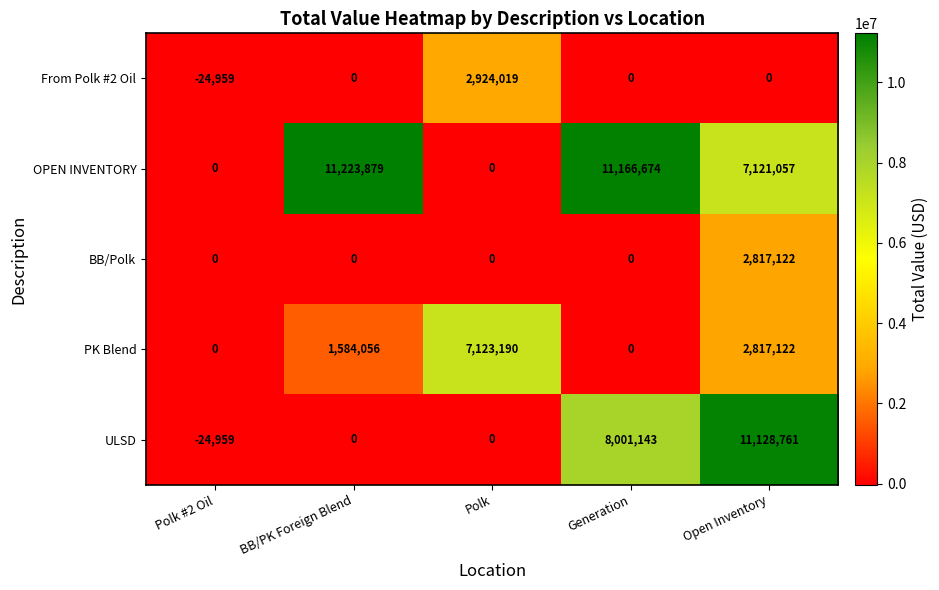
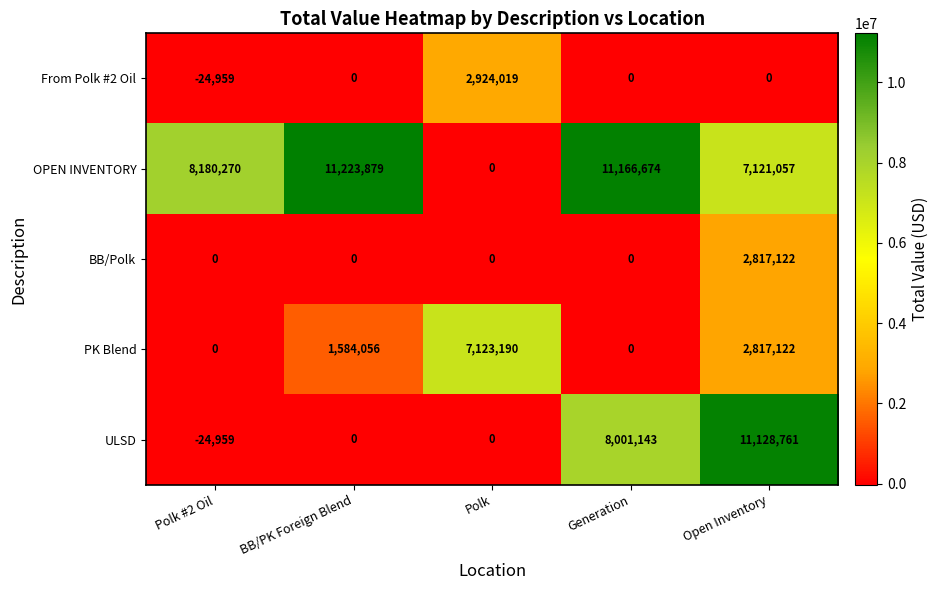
  {
    "From Polk #2 Oil": {
      "Polk #2 Oil": "-24,959",
      "BB/PK Foreign Blend": "0",
      "Polk": "2,924,019",
      "Generation": "0",
      "Open Inventory": "0"
    },
    "OPEN INVENTORY": {
-     "Polk #2 Oil": "0",
+     "Polk #2 Oil": "8,180,270",
      "BB/PK Foreign Blend": "11,223,879",
      "Polk": "0",
      "Generation": "11,166,674",
      "Open Inventory": "7,121,057"
    },
    "BB/Polk": {
      "Polk #2 Oil": "0",
      "BB/PK Foreign Blend": "0",
      "Polk": "0",
      "Generation": "0",
      "Open Inventory": "2,817,122"
    },
    "PK Blend": {
      "Polk #2 Oil": "0",
      "BB/PK Foreign Blend": "1,584,056",
      "Polk": "7,123,190",
      "Generation": "0",
      "Open Inventory": "2,817,122"
    },
    "ULSD": {
      "Polk #2 Oil": "-24,959",
      "BB/PK Foreign Blend": "0",
      "Polk": "0",
      "Generation": "8,001,143",
      "Open Inventory": "11,128,761"
    }
  }
